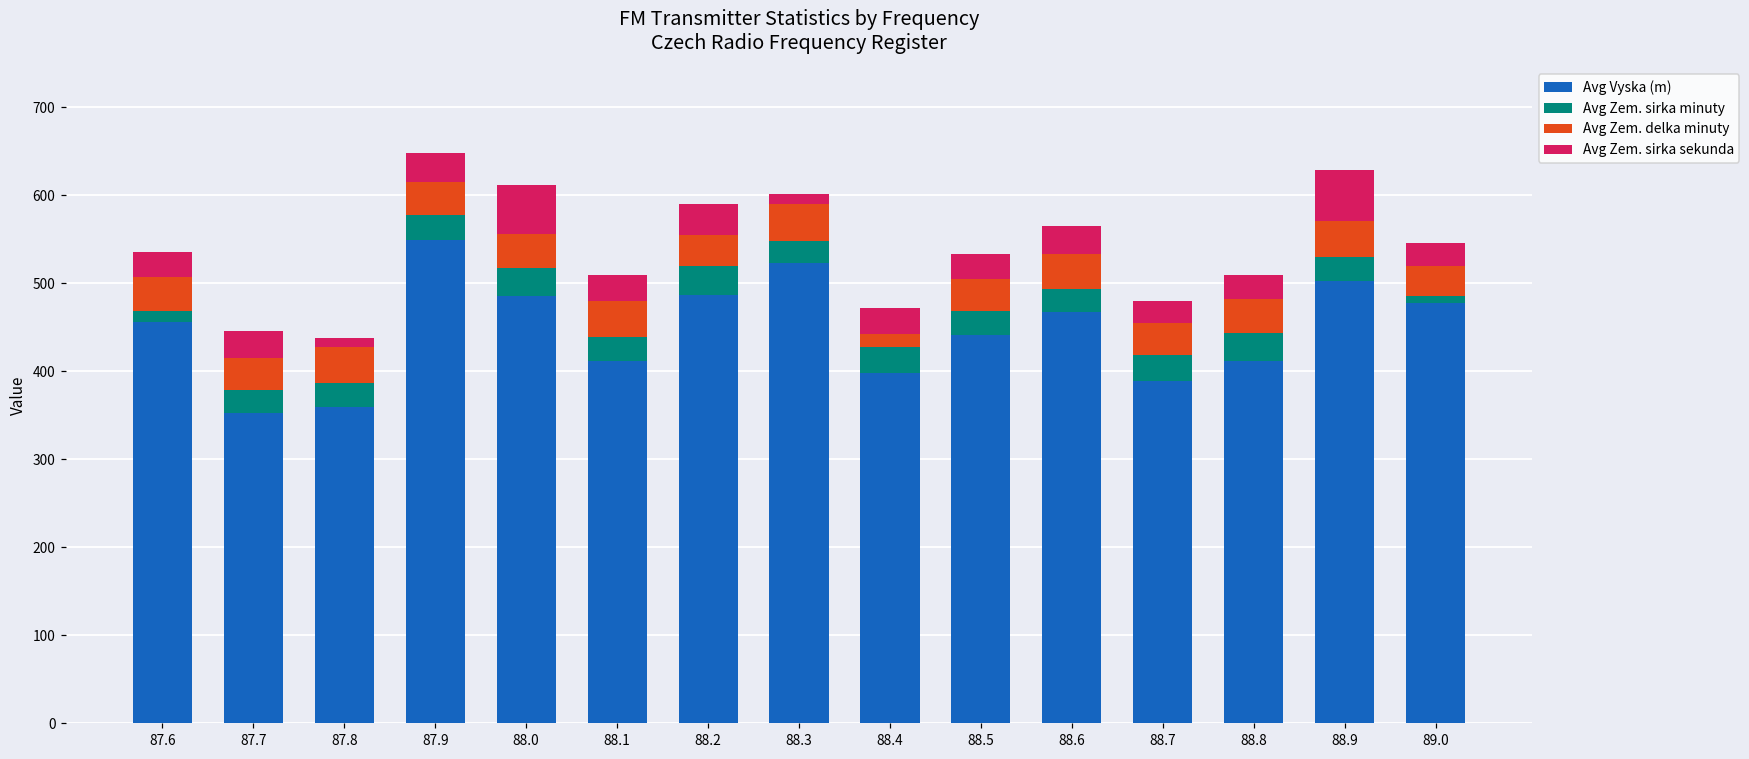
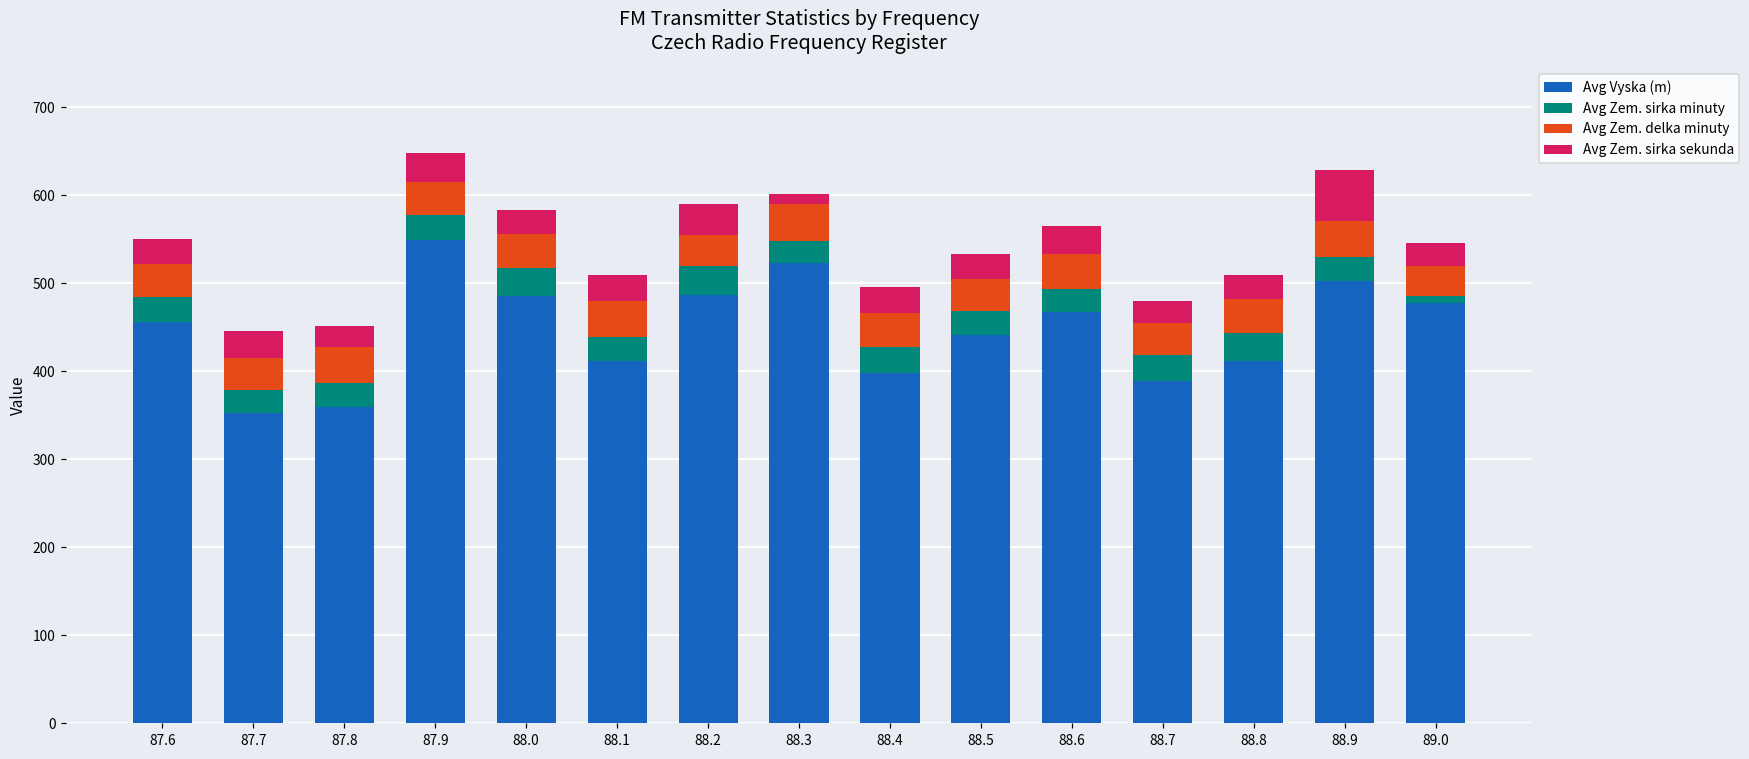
  {
    "Avg Vyska (m)": {
      "87.6": 460,
      "87.7": 350,
      "87.8": 360,
      "87.9": 550,
      "88.0": 490,
      "88.1": 410,
      "88.2": 490,
      "88.3": 520,
      "88.4": 400,
      "88.5": 440,
      "88.6": 470,
      "88.7": 390,
      "88.8": 410,
      "88.9": 500,
      "89.0": 480
    },
    "Avg Zem. sirka minuty": {
-     "87.6": 10,
+     "87.6": 30,
      "87.7": 30,
      "87.8": 30,
      "87.9": 30,
      "88.0": 30,
      "88.1": 30,
      "88.2": 30,
      "88.3": 30,
      "88.4": 30,
      "88.5": 30,
      "88.6": 30,
      "88.7": 30,
      "88.8": 30,
      "88.9": 30,
      "89.0": 10
    },
    "Avg Zem. delka minuty": {
      "87.6": 40,
      "87.7": 40,
      "87.8": 40,
      "87.9": 40,
      "88.0": 40,
      "88.1": 40,
      "88.2": 40,
      "88.3": 40,
-     "88.4": 10,
+     "88.4": 40,
      "88.5": 40,
      "88.6": 40,
      "88.7": 40,
      "88.8": 40,
      "88.9": 40,
      "89.0": 40
    },
    "Avg Zem. sirka sekunda": {
      "87.6": 30,
      "87.7": 30,
-     "87.8": 10,
+     "87.8": 20,
      "87.9": 30,
-     "88.0": 60,
+     "88.0": 30,
      "88.1": 30,
      "88.2": 40,
      "88.3": 10,
      "88.4": 30,
      "88.5": 30,
      "88.6": 30,
      "88.7": 30,
      "88.8": 30,
      "88.9": 60,
      "89.0": 30
    }
  }
